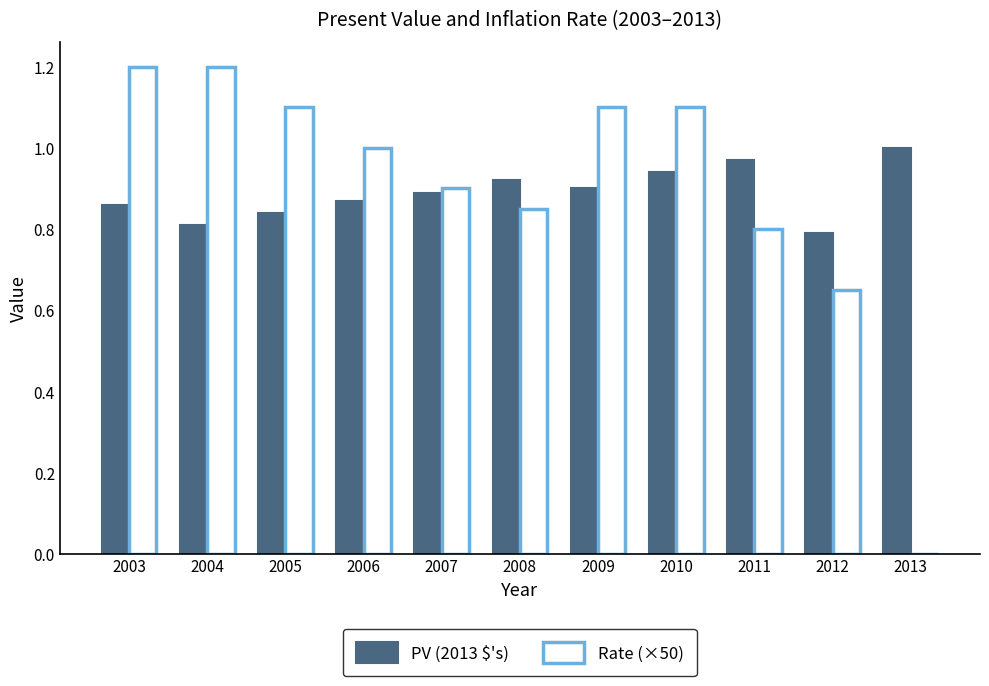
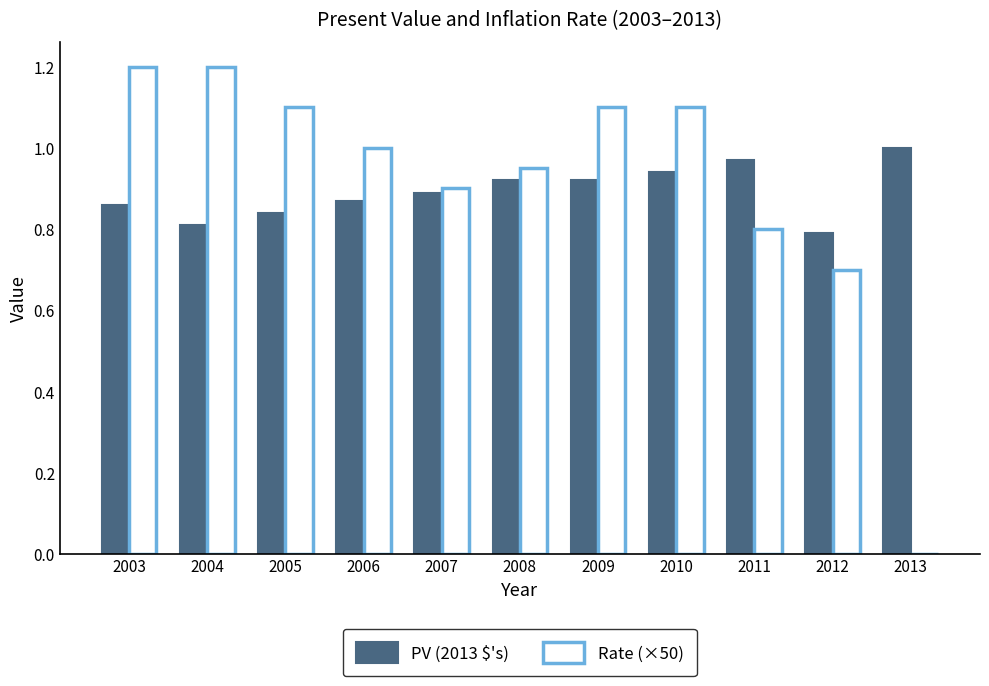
  {
    "PV (2013 $'s)": {
      "2003": 0.86,
      "2004": 0.81,
      "2005": 0.84,
      "2006": 0.87,
      "2007": 0.89,
      "2008": 0.92,
-     "2009": 0.90,
+     "2009": 0.92,
      "2010": 0.94,
      "2011": 0.97,
      "2012": 0.79,
      "2013": 1.00
    },
    "Rate (×50)": {
      "2003": 1.20,
      "2004": 1.20,
      "2005": 1.10,
      "2006": 1.00,
      "2007": 0.90,
-     "2008": 0.85,
+     "2008": 0.95,
      "2009": 1.10,
      "2010": 1.10,
      "2011": 0.80,
-     "2012": 0.65,
+     "2012": 0.70,
      "2013": 0.00
    }
  }
